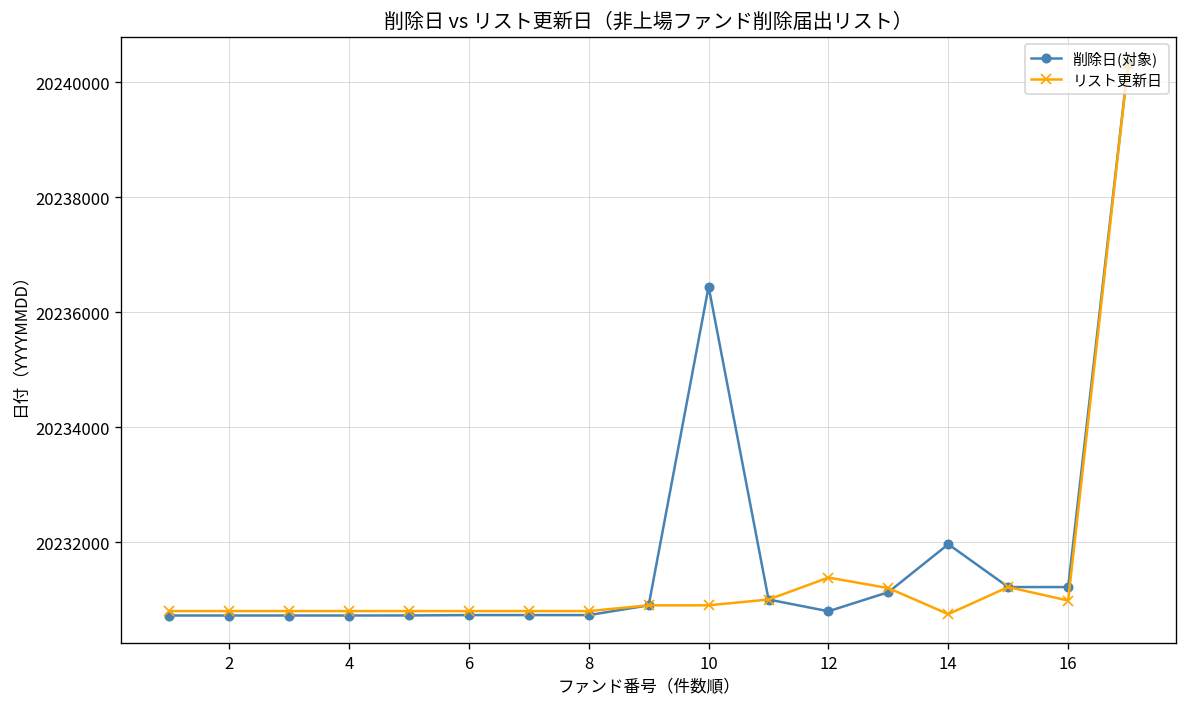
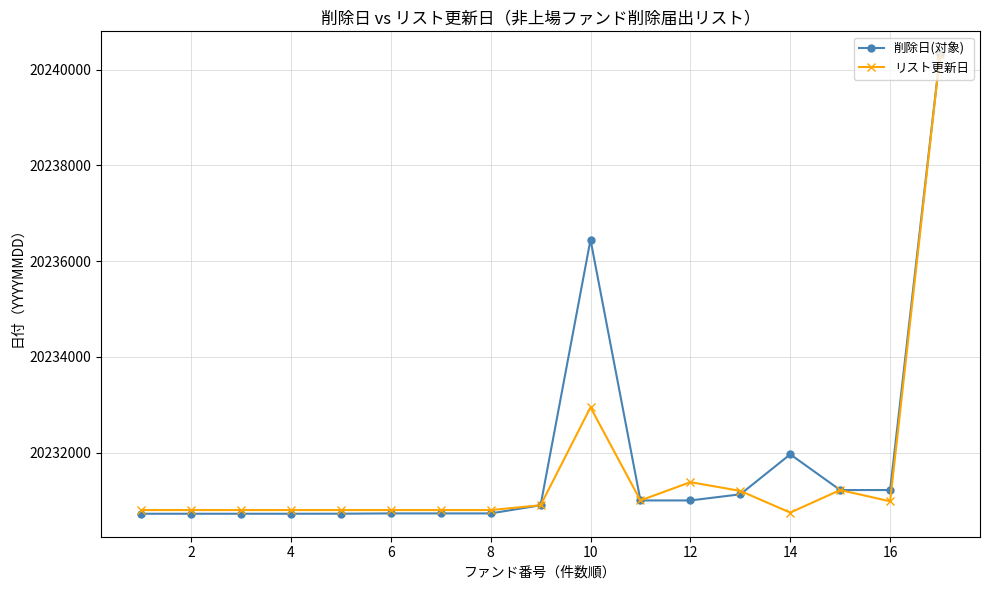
  {
    "削除日(対象)": {
      "2": 20230700,
      "4": 20230700,
      "6": 20230700,
      "8": 20230700,
      "10": 20236400,
-     "12": 20230800,
+     "12": 20231000,
      "14": 20232000,
      "16": 20231200
    },
    "リスト更新日": {
      "2": 20230800,
      "4": 20230800,
      "6": 20230800,
      "8": 20230800,
-     "10": 20230900,
+     "10": 20232900,
      "12": 20231400,
      "14": 20230700,
      "16": 20231000
    }
  }
